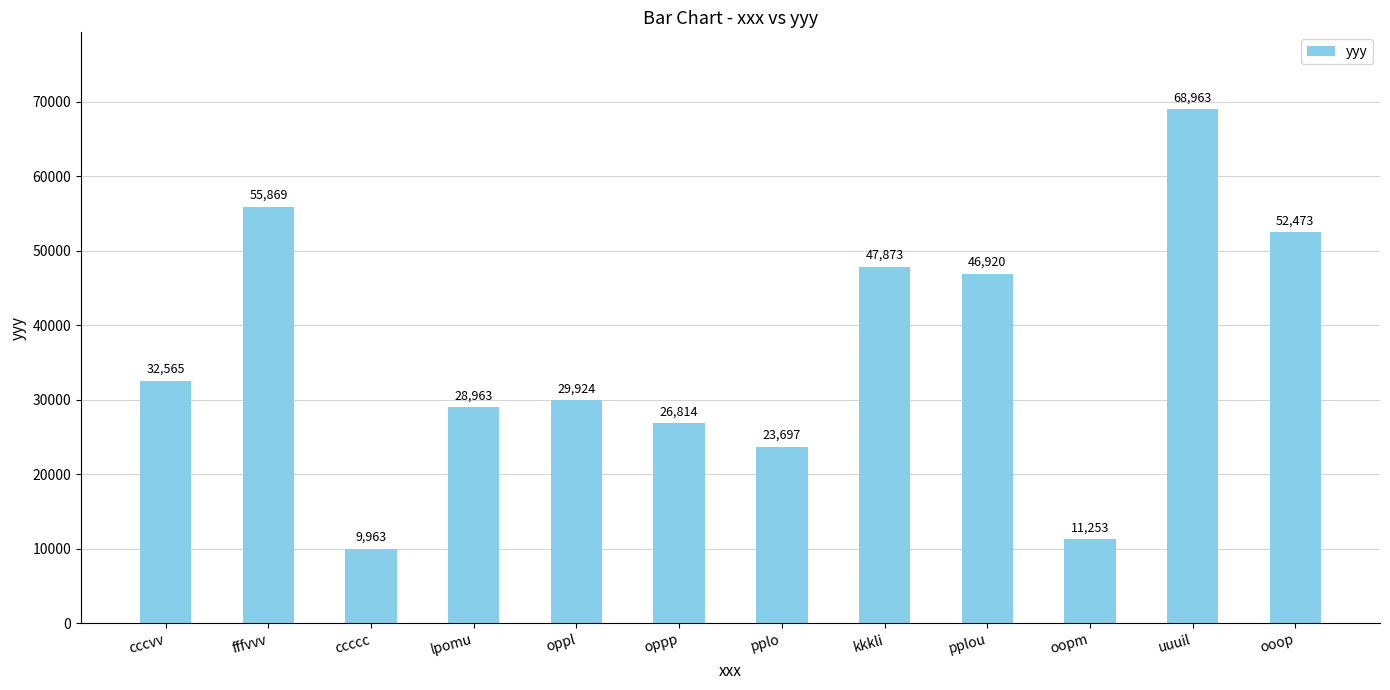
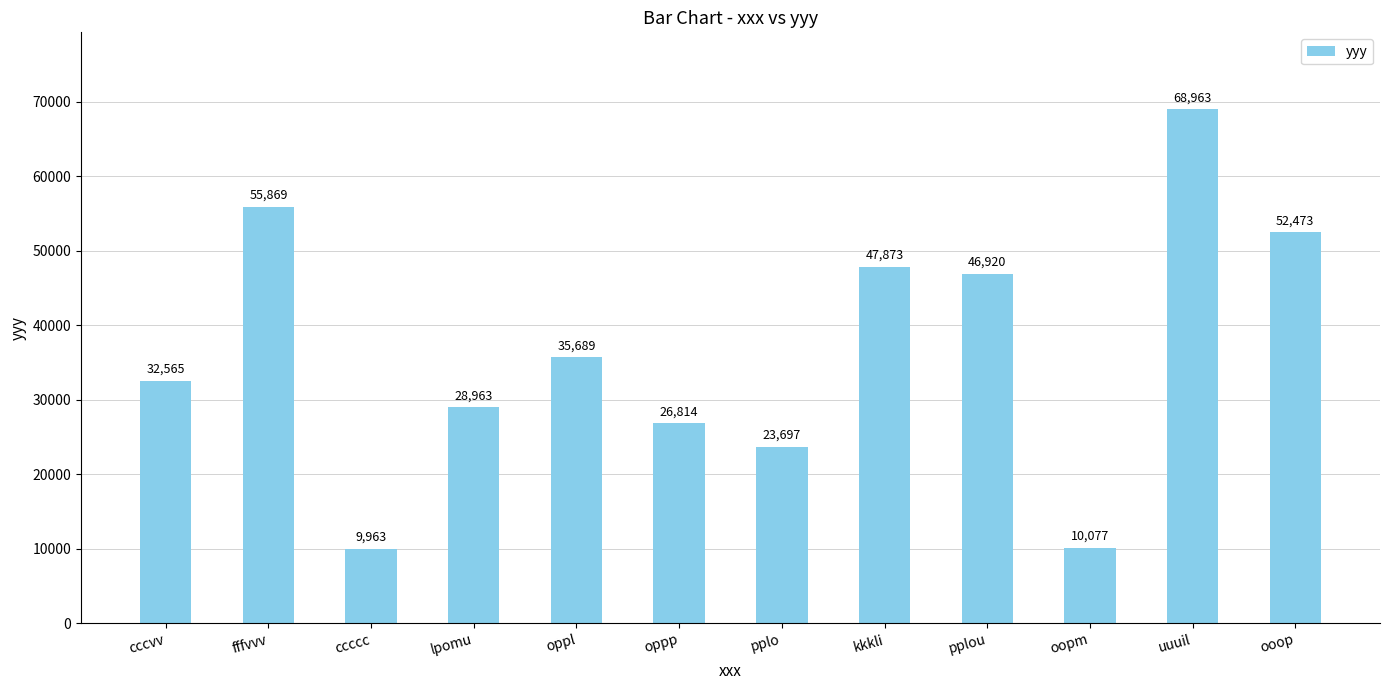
  {
    "cccvv": "32,565",
    "fffvvv": "55,869",
    "ccccc": "9,963",
    "lpomu": "28,963",
-   "oppl": "29,924",
+   "oppl": "35,689",
    "oppp": "26,814",
    "pplo": "23,697",
    "kkkli": "47,873",
    "pplou": "46,920",
-   "oopm": "11,253",
+   "oopm": "10,077",
    "uuuil": "68,963",
    "ooop": "52,473"
  }
